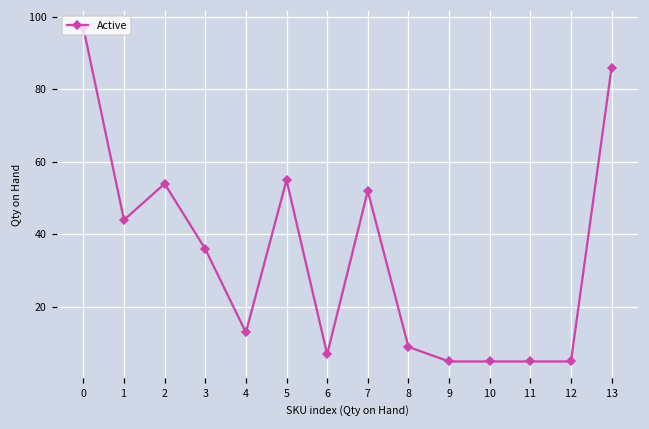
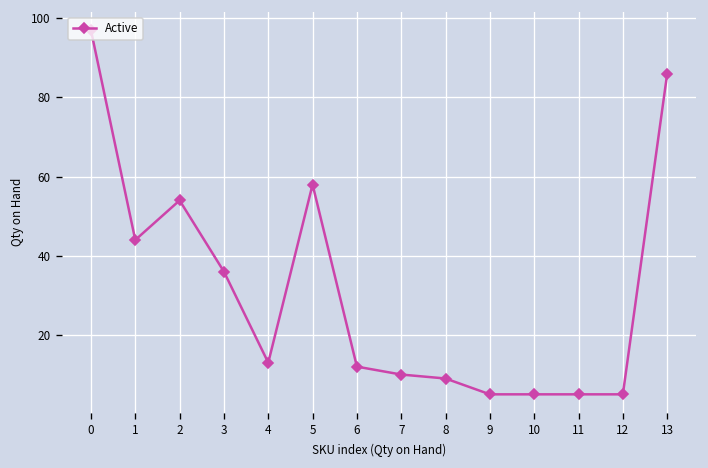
  {
    "1": 44,
    "2": 54,
    "3": 36,
    "4": 13,
-   "5": 55,
-   "6": 7,
-   "7": 52,
+   "5": 58,
+   "6": 12,
+   "7": 10,
    "8": 9,
    "9": 5,
    "10": 5,
    "11": 5,
    "12": 5,
    "13": 86
  }
